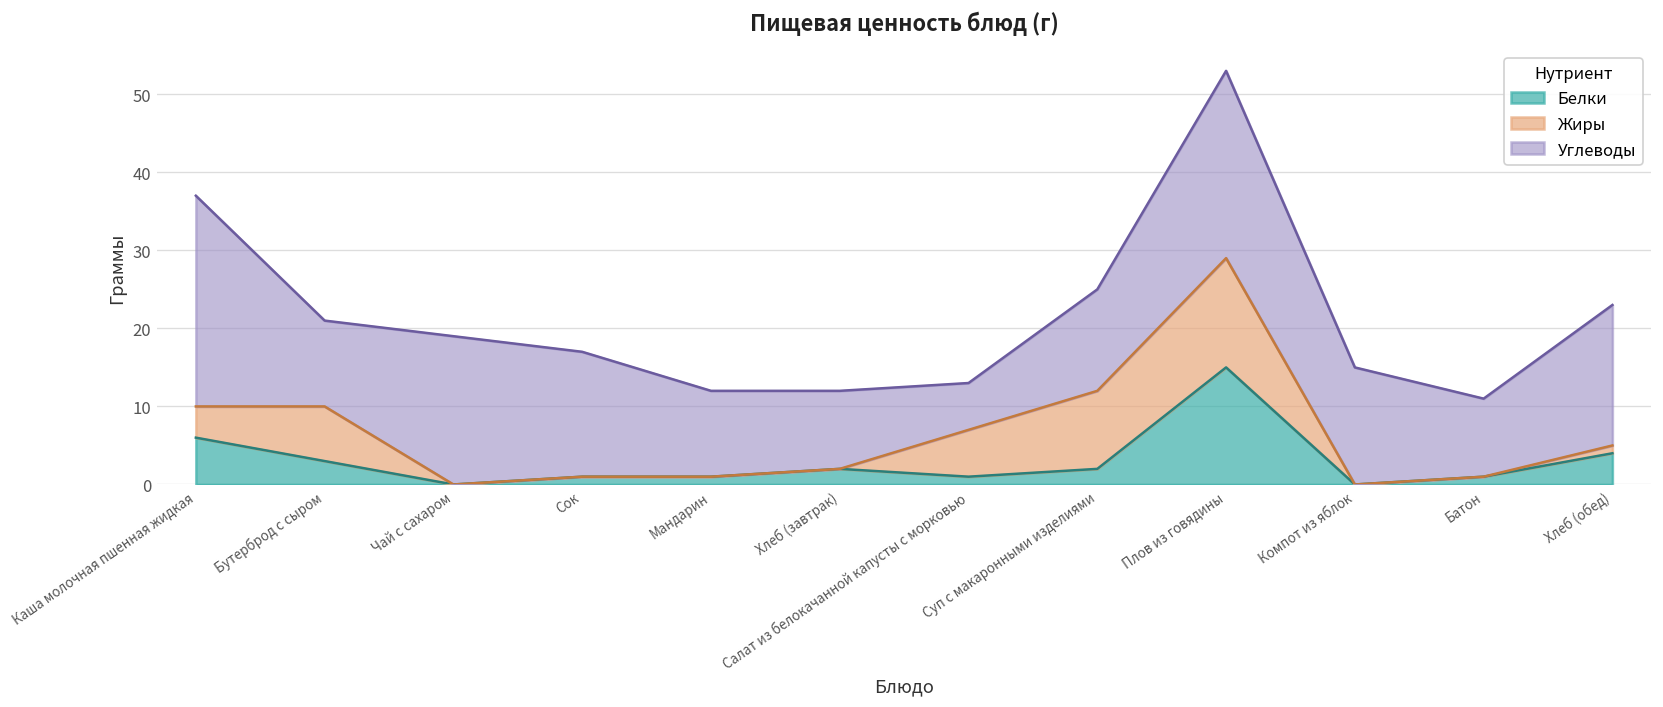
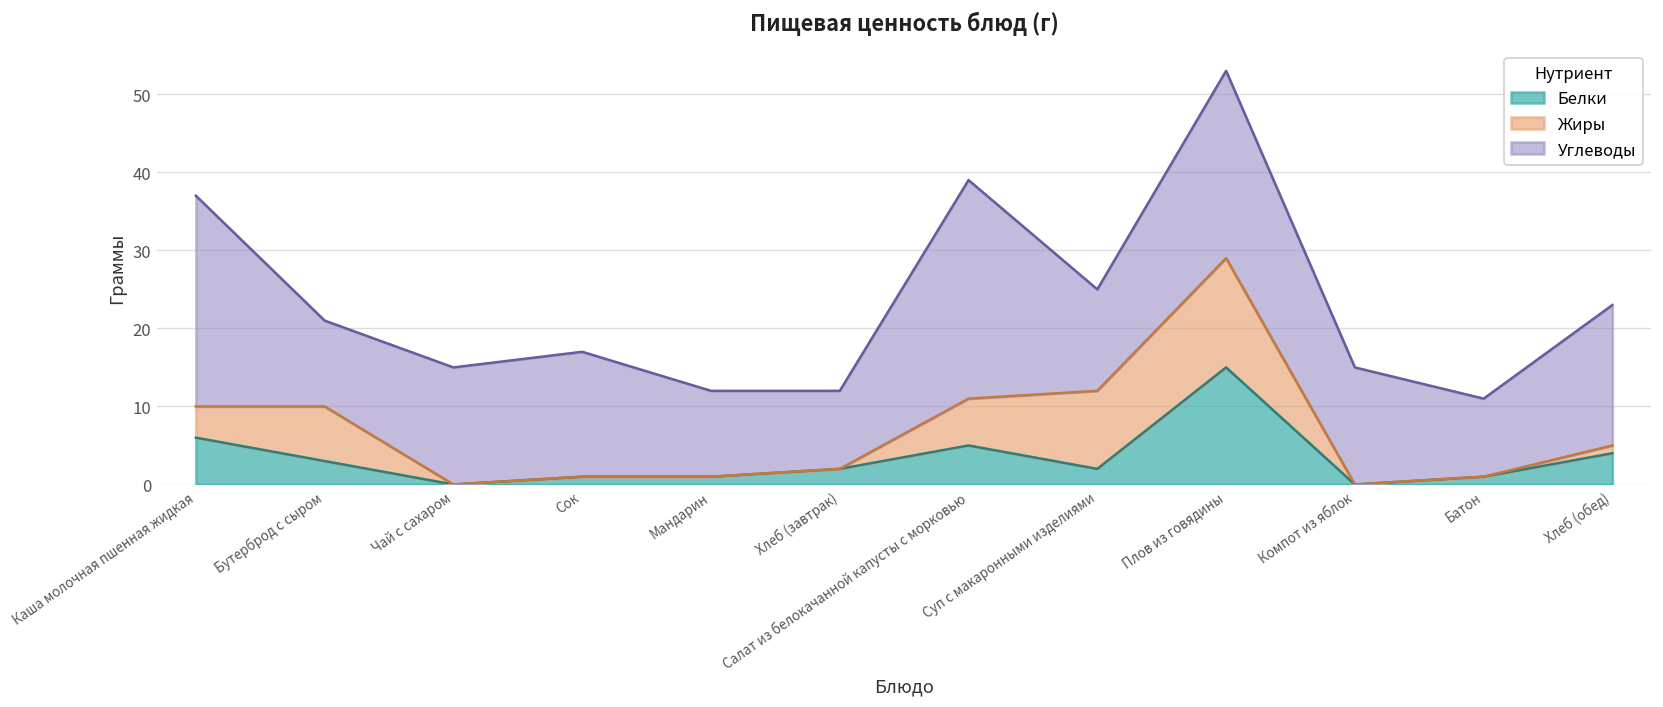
  {
    "Белки": {
      "Каша молочная пшенная жидкая": 6,
      "Бутерброд с сыром": 3,
-     "Салат из белокачанной капусты с морковью": 1,
+     "Салат из белокачанной капусты с морковью": 5,
      "Суп с макаронными изделиями": 2,
      "Плов из говядины": 15,
      "Хлеб (обед)": 4
    },
    "Жиры": {
      "Каша молочная пшенная жидкая": 4,
      "Бутерброд с сыром": 7,
      "Салат из белокачанной капусты с морковью": 6,
      "Суп с макаронными изделиями": 10,
      "Плов из говядины": 14,
      "Хлеб (обед)": 1
    },
    "Углеводы": {
      "Каша молочная пшенная жидкая": 27,
      "Бутерброд с сыром": 11,
-     "Чай с сахаром": 19,
+     "Чай с сахаром": 15,
      "Сок": 16,
      "Мандарин": 11,
      "Хлеб (завтрак)": 10,
-     "Салат из белокачанной капусты с морковью": 6,
+     "Салат из белокачанной капусты с морковью": 28,
      "Суп с макаронными изделиями": 13,
      "Плов из говядины": 24,
      "Компот из яблок": 15,
      "Батон": 10,
      "Хлеб (обед)": 18
    }
  }
